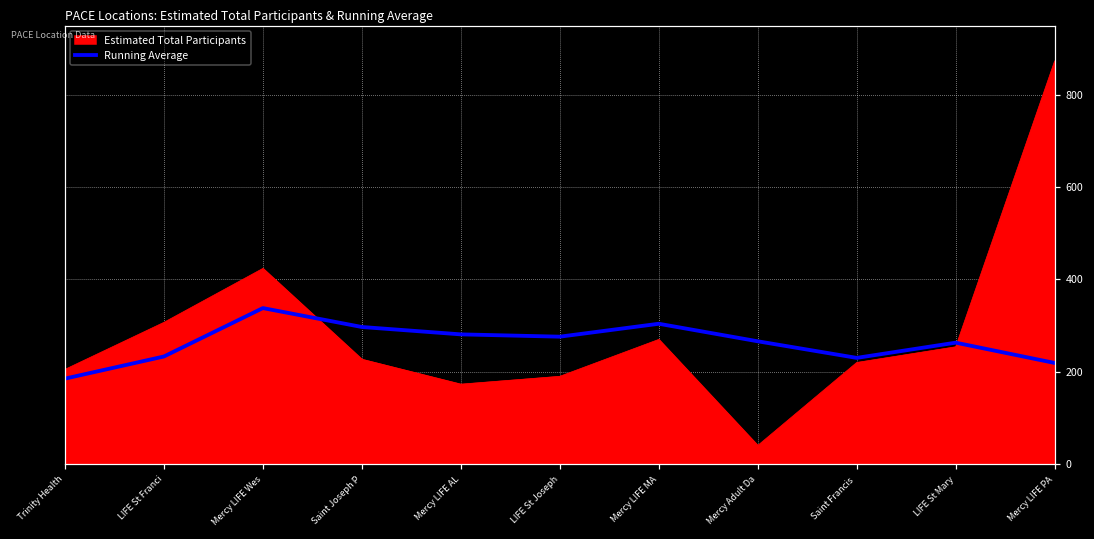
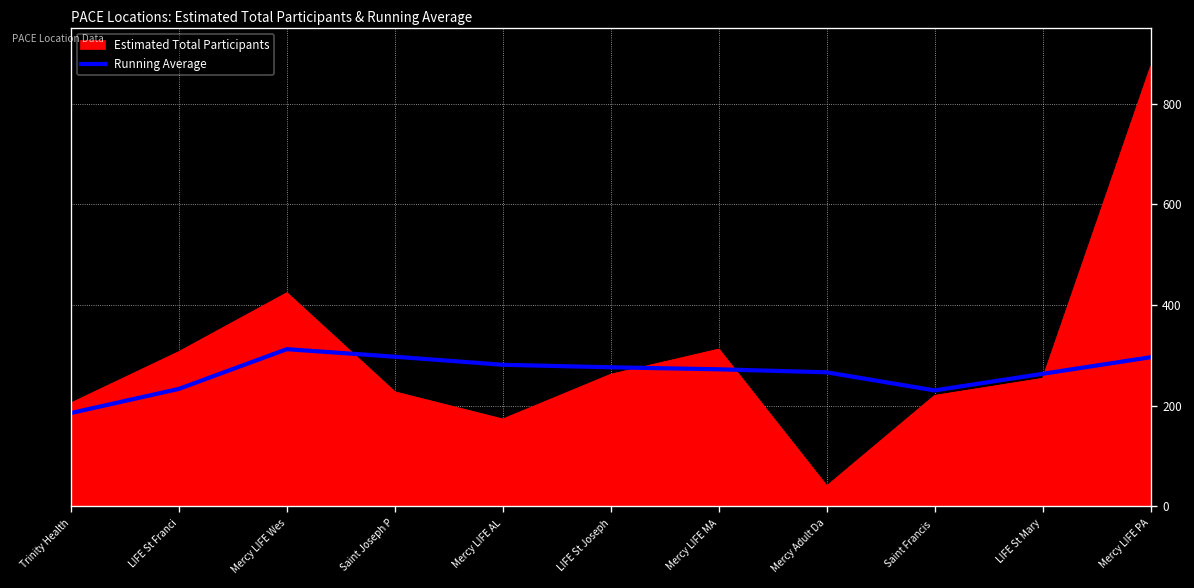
  {
    "Estimated Total Participants": {
      "Trinity Health": 210,
      "LIFE St Franci": 310,
      "Mercy LIFE Wes": 420,
      "Saint Joseph P": 230,
      "Mercy LIFE AL": 170,
-     "LIFE St Joseph": 190,
-     "Mercy LIFE MA": 270,
+     "LIFE St Joseph": 260,
+     "Mercy LIFE MA": 310,
      "Mercy Adult Da": 40,
      "Saint Francis": 220,
      "LIFE St Mary": 250,
      "Mercy LIFE PA": 870
    },
    "Running Average": {
      "Trinity Health": 190,
      "LIFE St Franci": 230,
-     "Mercy LIFE Wes": 340,
+     "Mercy LIFE Wes": 310,
      "Saint Joseph P": 300,
      "Mercy LIFE AL": 280,
      "LIFE St Joseph": 280,
-     "Mercy LIFE MA": 300,
+     "Mercy LIFE MA": 270,
      "Mercy Adult Da": 270,
      "Saint Francis": 230,
      "LIFE St Mary": 260,
-     "Mercy LIFE PA": 220
+     "Mercy LIFE PA": 300
    }
  }
